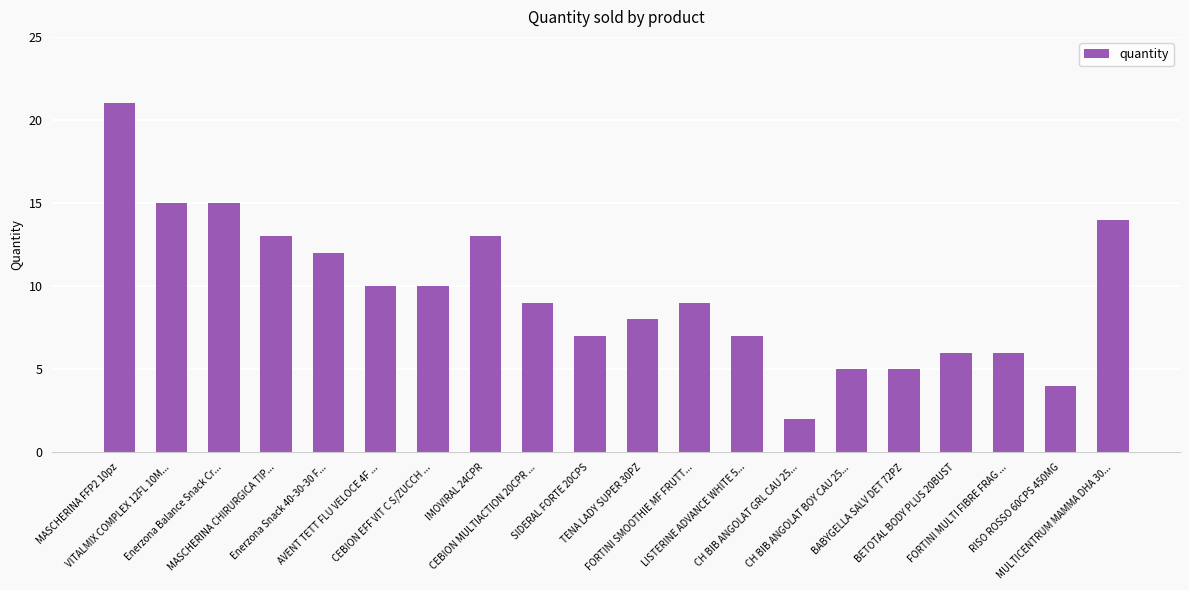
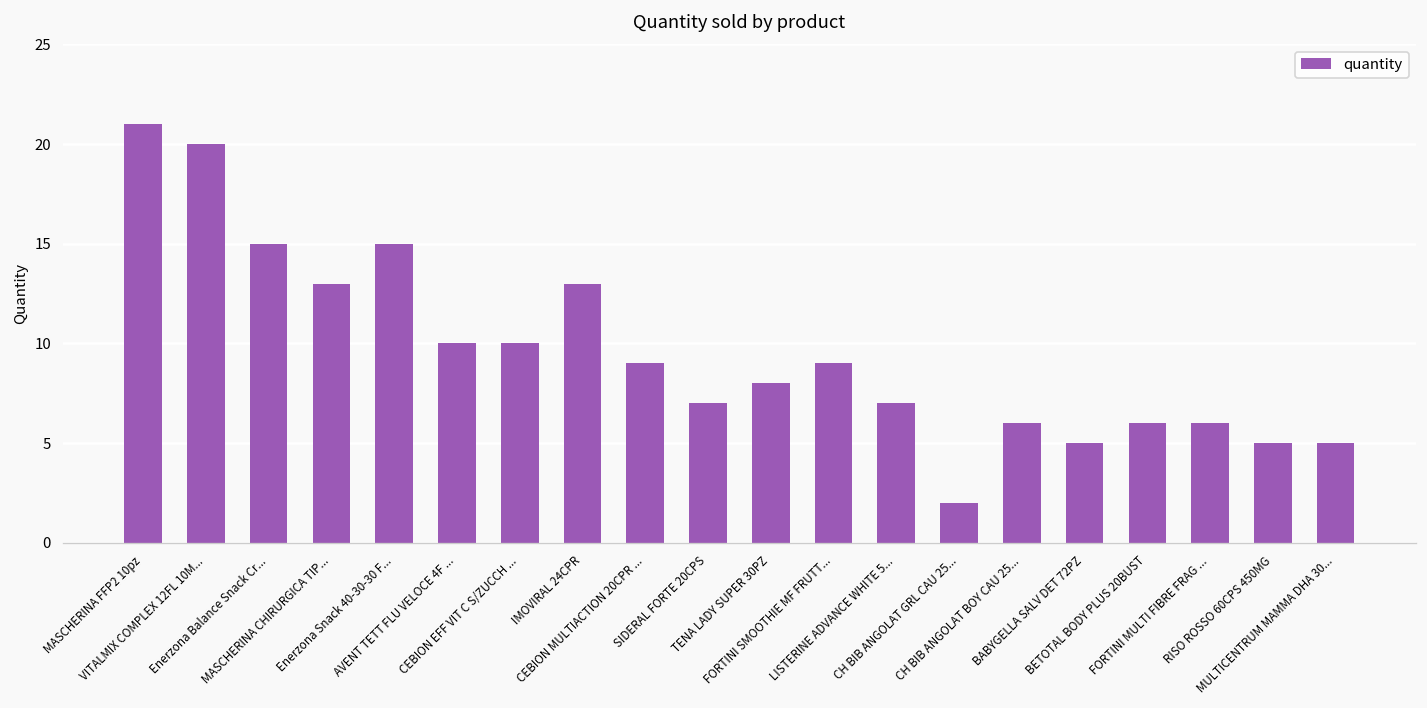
  {
    "MASCHERINA FFP2 10pz": 21,
-   "VITALMIX COMPLEX 12FL 10M...": 15,
+   "VITALMIX COMPLEX 12FL 10M...": 20,
    "Enerzona Balance Snack Cr...": 15,
    "MASCHERINA CHIRURGICA TIP...": 13,
-   "Enerzona Snack 40-30-30 F...": 12,
+   "Enerzona Snack 40-30-30 F...": 15,
    "AVENT TETT FLU VELOCE 4F ...": 10,
    "CEBION EFF VIT C S/ZUCCH ...": 10,
    "IMOVIRAL 24CPR": 13,
    "CEBION MULTIACTION 20CPR ...": 9,
    "SIDERAL FORTE 20CPS": 7,
    "TENA LADY SUPER 30PZ": 8,
    "FORTINI SMOOTHIE MF FRUTT...": 9,
    "LISTERINE ADVANCE WHITE 5...": 7,
    "CH BIB ANGOLAT GRL CAU 25...": 2,
-   "CH BIB ANGOLAT BOY CAU 25...": 5,
+   "CH BIB ANGOLAT BOY CAU 25...": 6,
    "BABYGELLA SALV DET 72PZ": 5,
    "BETOTAL BODY PLUS 20BUST": 6,
    "FORTINI MULTI FIBRE FRAG ...": 6,
-   "RISO ROSSO 60CPS 450MG": 4,
-   "MULTICENTRUM MAMMA DHA 30...": 14
+   "RISO ROSSO 60CPS 450MG": 5,
+   "MULTICENTRUM MAMMA DHA 30...": 5
  }
